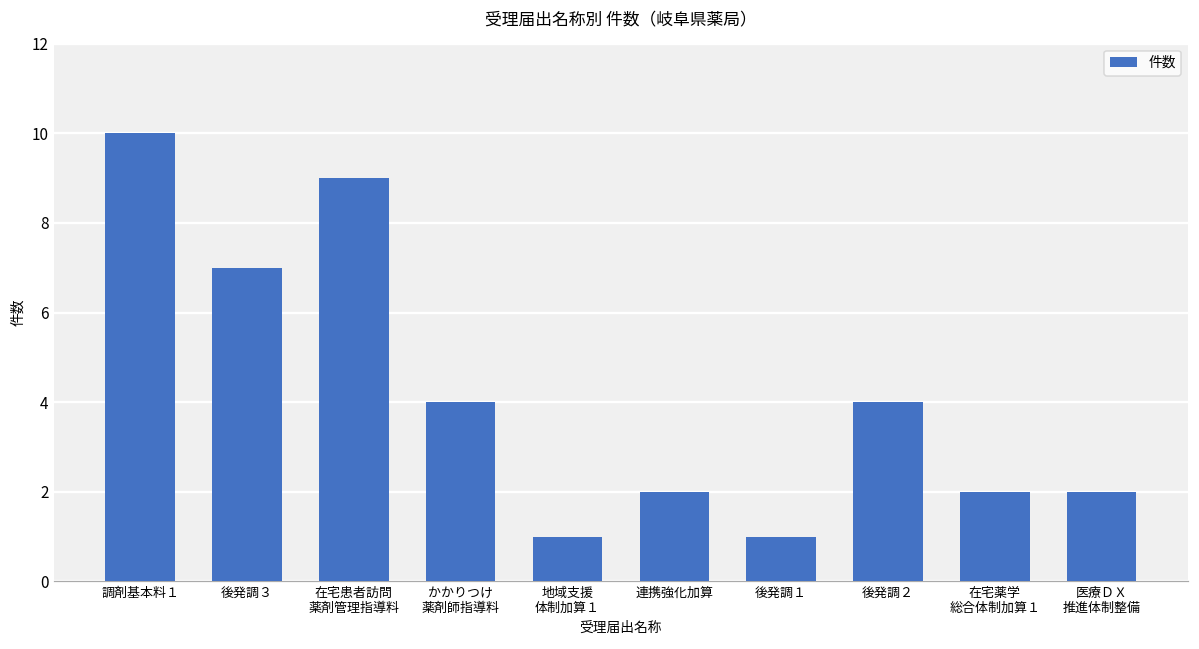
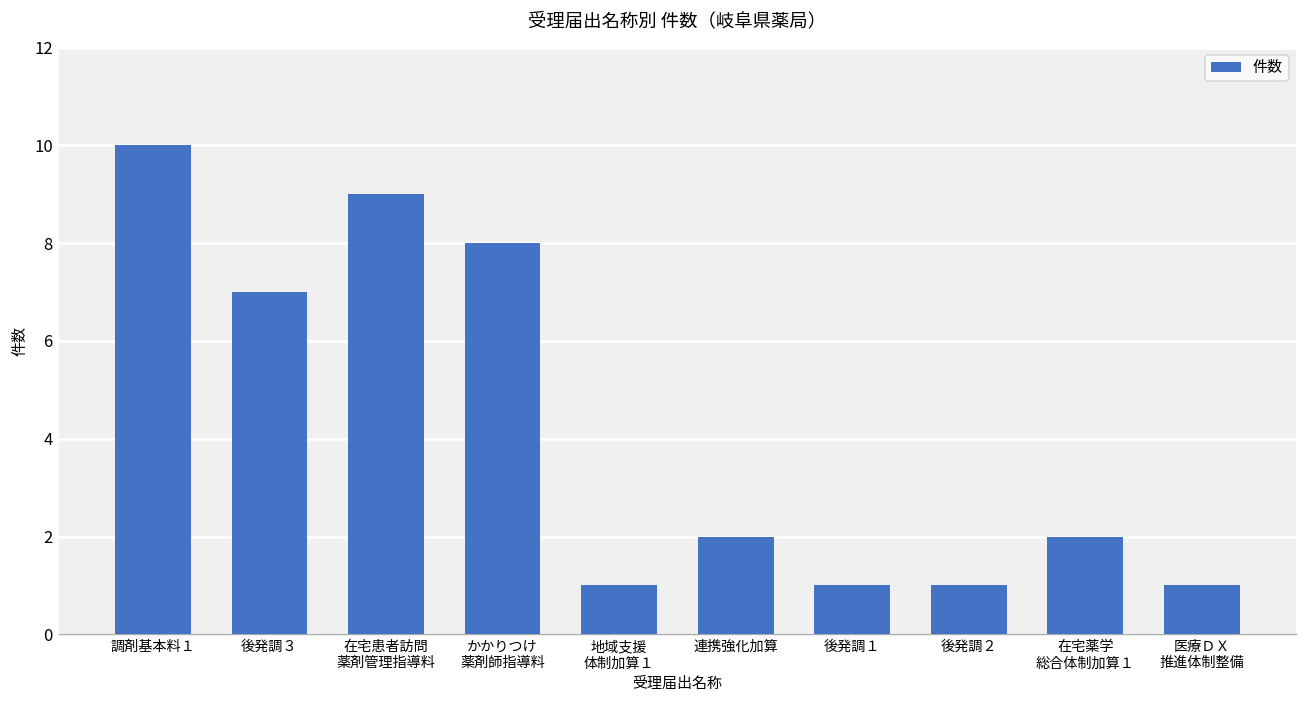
  {
    "調剤基本料１": 10,
    "後発調３": 7,
    "在宅患者訪問 薬剤管理指導料": 9,
-   "かかりつけ 薬剤師指導料": 4,
+   "かかりつけ 薬剤師指導料": 8,
    "地域支援 体制加算１": 1,
    "連携強化加算": 2,
    "後発調１": 1,
-   "後発調２": 4,
+   "後発調２": 1,
    "在宅薬学 総合体制加算１": 2,
-   "医療ＤＸ 推進体制整備": 2
+   "医療ＤＸ 推進体制整備": 1
  }
